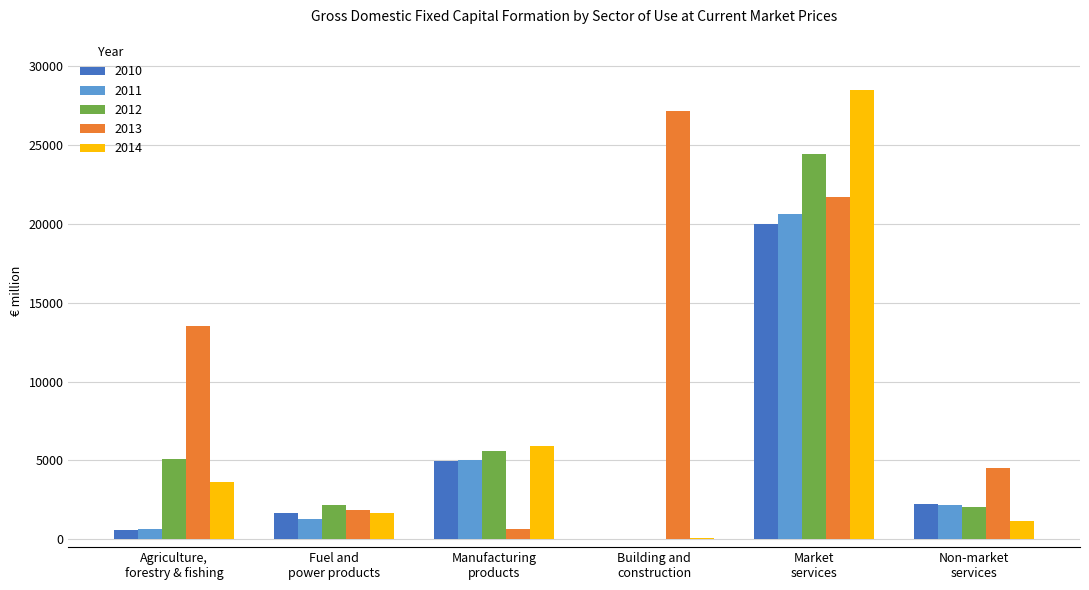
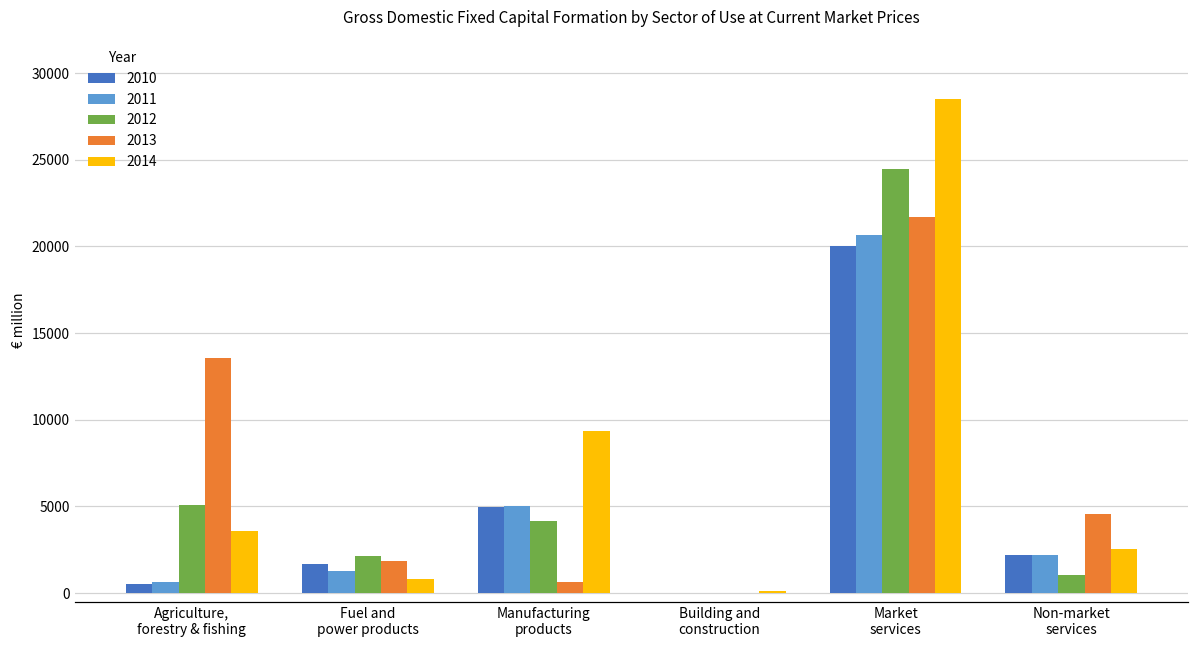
  {
    "2012": {
      "Agriculture, forestry & fishing": 5100,
      "Fuel and power products": 2200,
-     "Manufacturing products": 5600,
+     "Manufacturing products": 4100,
      "Market services": 24400,
-     "Non-market services": 2000
+     "Non-market services": 1100
    },
    "2013": {
      "Agriculture, forestry & fishing": 13600,
      "Fuel and power products": 1800,
      "Manufacturing products": 600,
-     "Building and construction": 27200,
+     "Building and construction": 0,
      "Market services": 21700,
      "Non-market services": 4500
    },
    "2014": {
      "Agriculture, forestry & fishing": 3600,
-     "Fuel and power products": 1600,
-     "Manufacturing products": 5900,
+     "Fuel and power products": 800,
+     "Manufacturing products": 9300,
      "Market services": 28500,
-     "Non-market services": 1200
+     "Non-market services": 2500
    }
  }
